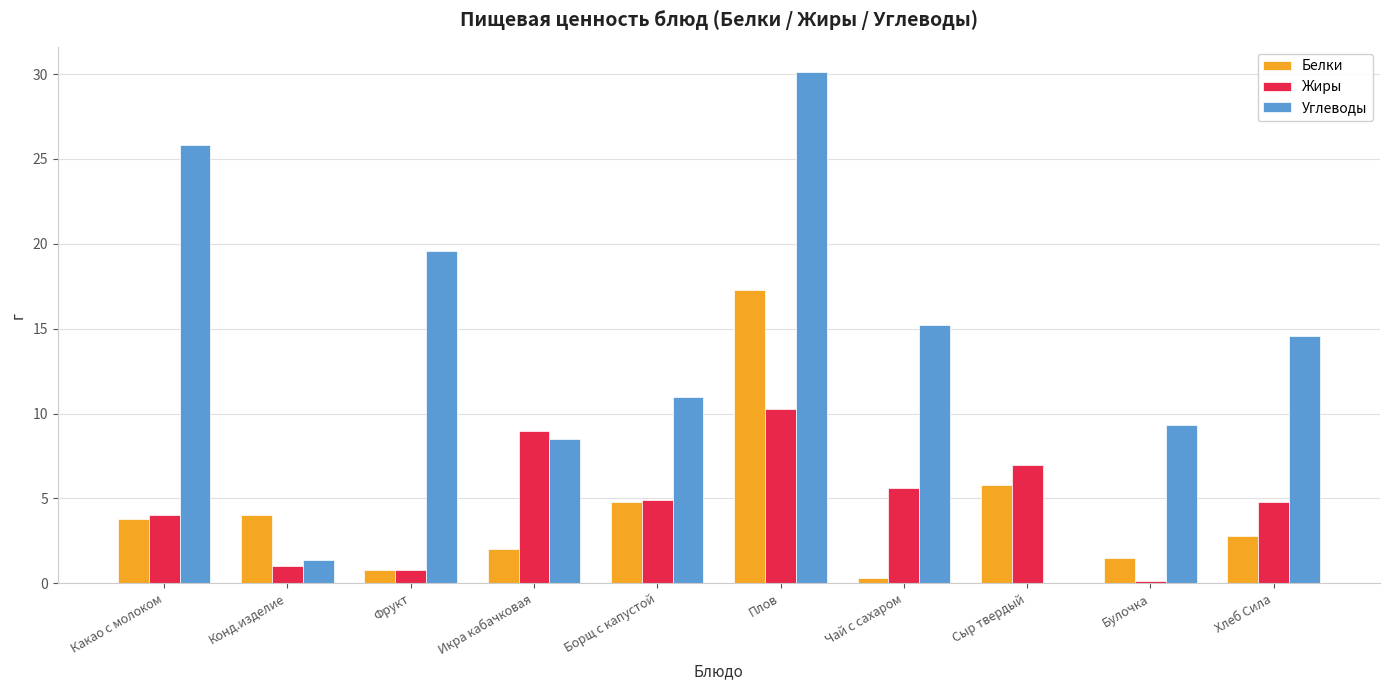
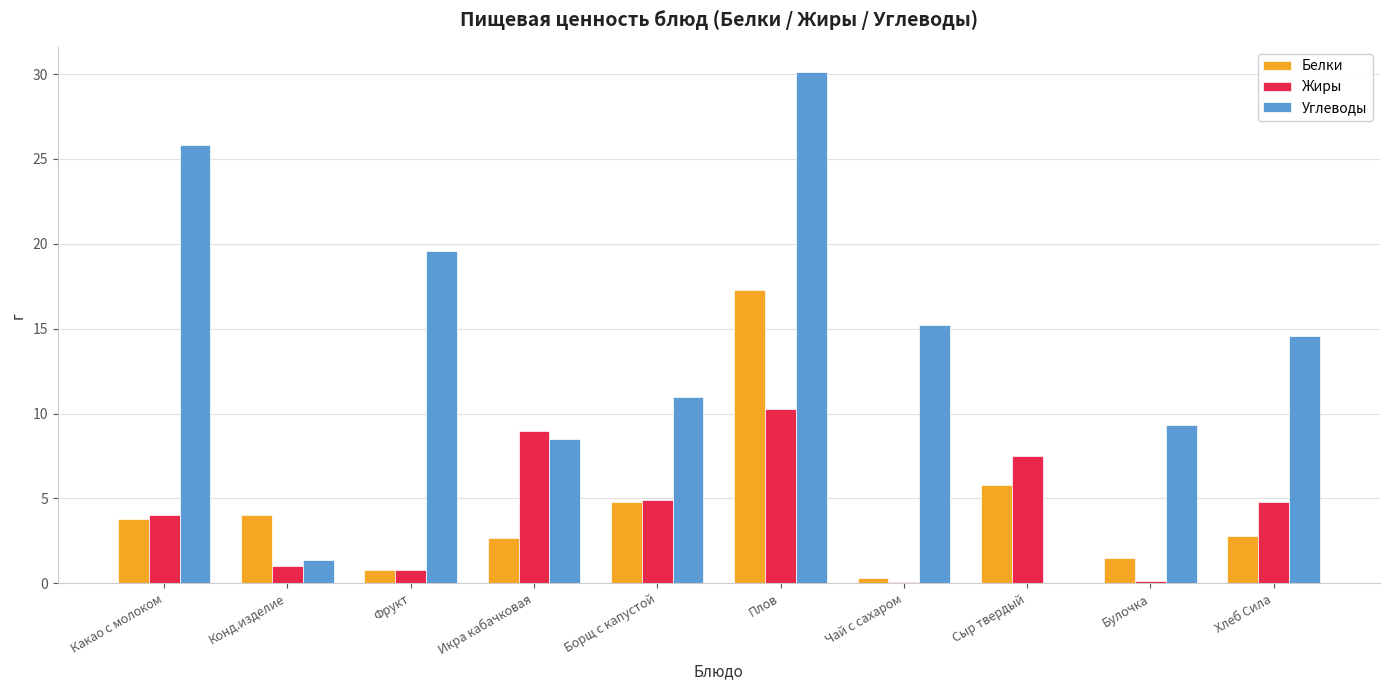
  {
    "Белки": {
      "Какао с молоком": 3.8,
      "Конд.изделие": 4.0,
      "Фрукт": 0.8,
-     "Икра кабачковая": 2.0,
+     "Икра кабачковая": 2.7,
      "Борщ с капустой": 4.8,
      "Плов": 17.3,
      "Чай с сахаром": 0.3,
      "Сыр твердый": 5.8,
      "Булочка": 1.5,
      "Хлеб Сила": 2.8
    },
    "Жиры": {
      "Какао с молоком": 4.0,
      "Конд.изделие": 1.0,
      "Фрукт": 0.8,
      "Икра кабачковая": 9.0,
      "Борщ с капустой": 4.9,
      "Плов": 10.3,
-     "Чай с сахаром": 5.6,
-     "Сыр твердый": 7.0,
+     "Чай с сахаром": 0.1,
+     "Сыр твердый": 7.5,
      "Булочка": 0.2,
      "Хлеб Сила": 4.8
    },
    "Углеводы": {
      "Какао с молоком": 25.8,
      "Конд.изделие": 1.4,
      "Фрукт": 19.6,
      "Икра кабачковая": 8.5,
      "Борщ с капустой": 11.0,
      "Плов": 30.1,
      "Чай с сахаром": 15.2,
      "Сыр твердый": 0.0,
      "Булочка": 9.4,
      "Хлеб Сила": 14.6
    }
  }
